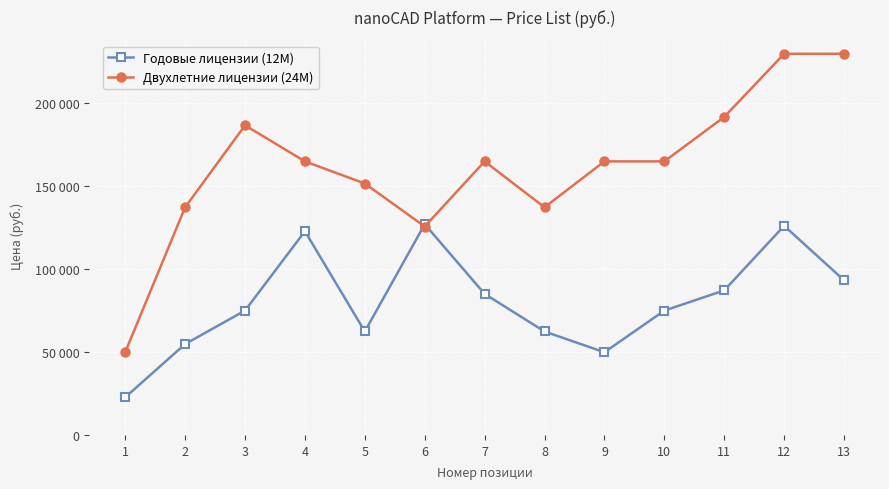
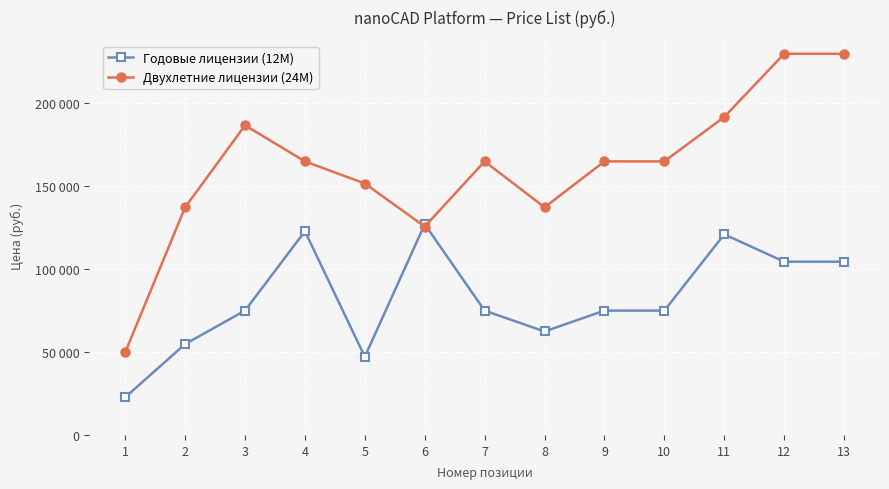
  {
    "Годовые лицензии (12M)": {
      "1": 23000,
      "2": 55000,
      "3": 75000,
      "4": 123000,
-     "5": 62000,
-     "7": 85000,
+     "5": 47000,
+     "7": 75000,
      "8": 62000,
-     "9": 50000,
+     "9": 75000,
      "10": 75000,
-     "11": 87000,
-     "12": 126000,
-     "13": 93000
+     "11": 121000,
+     "12": 105000,
+     "13": 105000
    },
    "Двухлетние лицензии (24M)": {
      "1": 50000,
      "2": 137000,
      "3": 187000,
      "4": 165000,
      "5": 152000,
      "7": 165000,
      "8": 137000,
      "9": 165000,
      "10": 165000,
      "11": 192000,
      "12": 230000,
      "13": 230000
    }
  }
